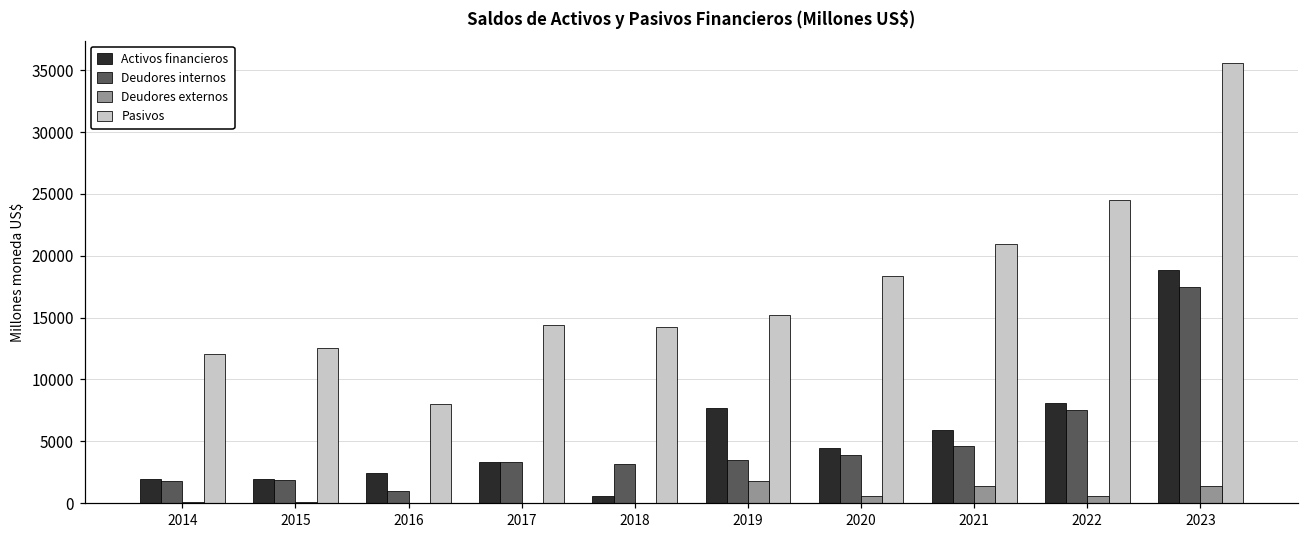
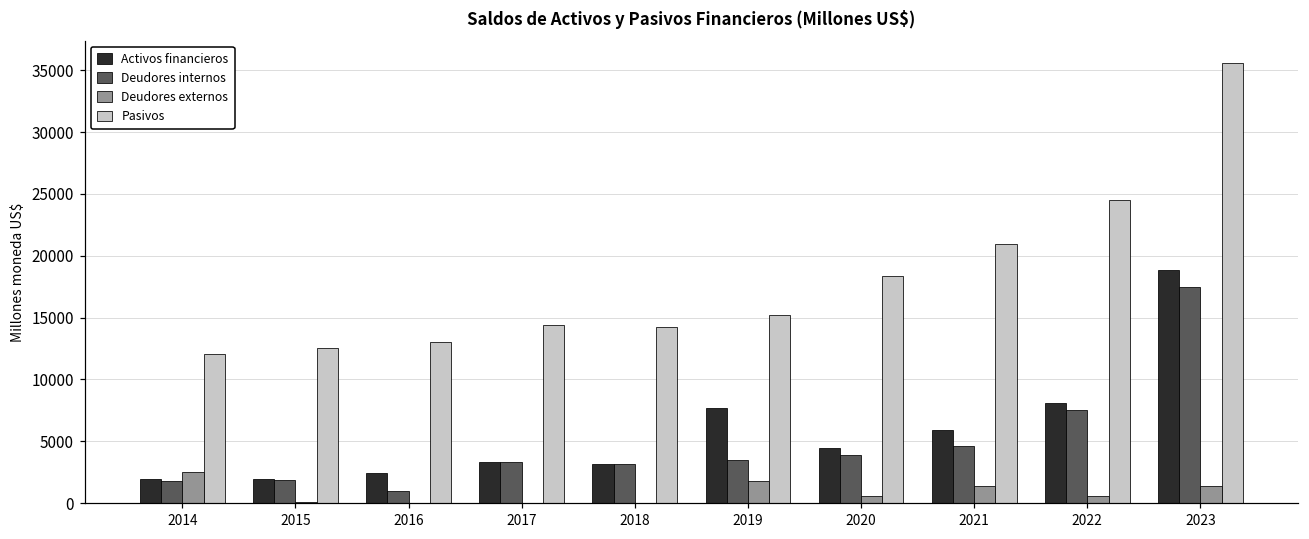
  {
    "Activos financieros": {
      "2014": 1900,
      "2015": 1900,
      "2016": 2500,
      "2017": 3300,
-     "2018": 600,
+     "2018": 3200,
      "2019": 7700,
      "2020": 4400,
      "2021": 5900,
      "2022": 8100,
      "2023": 18900
    },
    "Deudores internos": {
      "2014": 1800,
      "2015": 1800,
      "2016": 900,
      "2017": 3300,
      "2018": 3100,
      "2019": 3500,
      "2020": 3900,
      "2021": 4600,
      "2022": 7500,
      "2023": 17500
    },
    "Deudores externos": {
-     "2014": 100,
+     "2014": 2500,
      "2019": 1800,
      "2020": 600,
      "2021": 1300,
      "2022": 600,
      "2023": 1400
    },
    "Pasivos": {
      "2014": 12000,
      "2015": 12600,
-     "2016": 8000,
+     "2016": 13100,
      "2017": 14400,
      "2018": 14200,
      "2019": 15200,
      "2020": 18300,
      "2021": 20900,
      "2022": 24500,
      "2023": 35600
    }
  }
